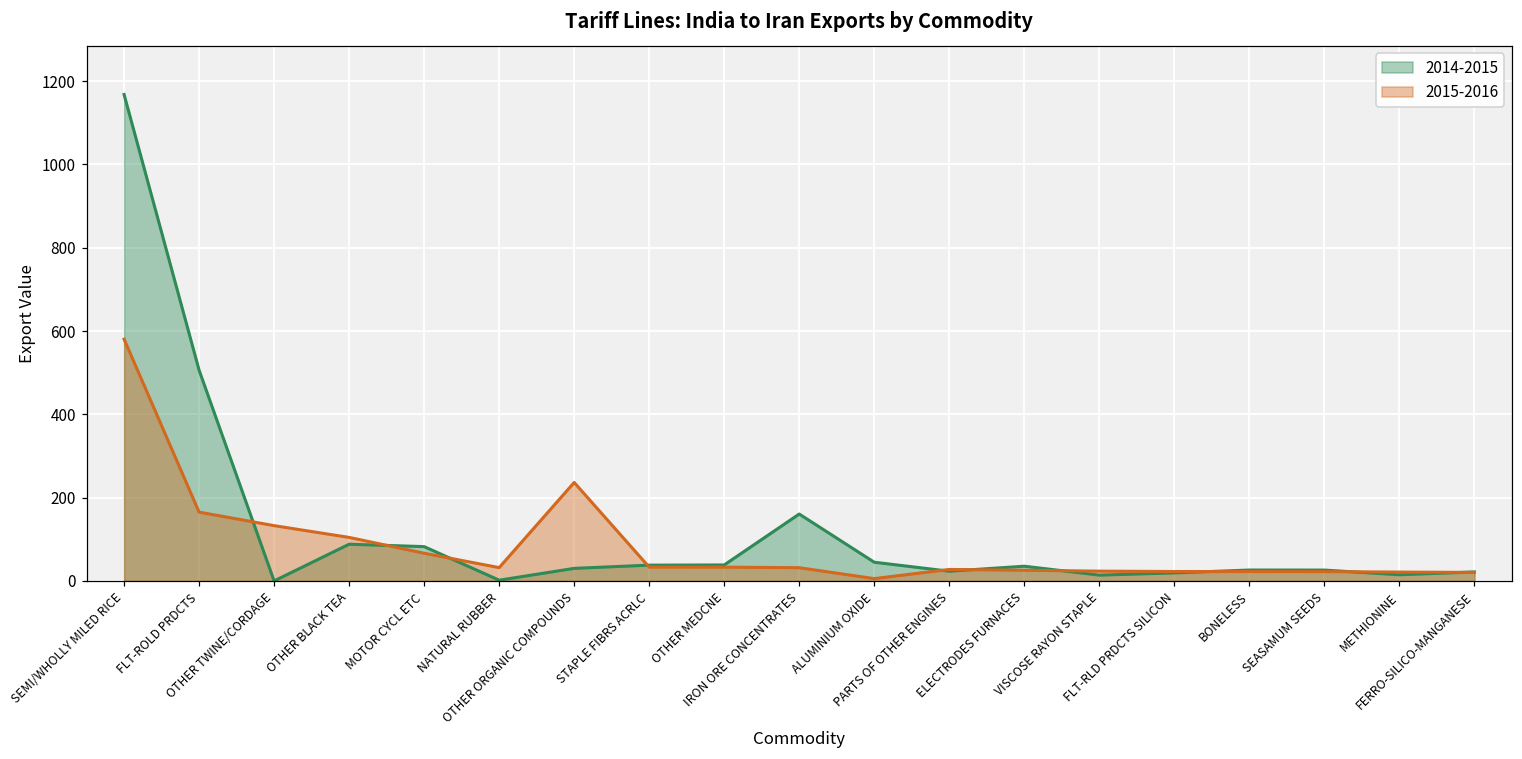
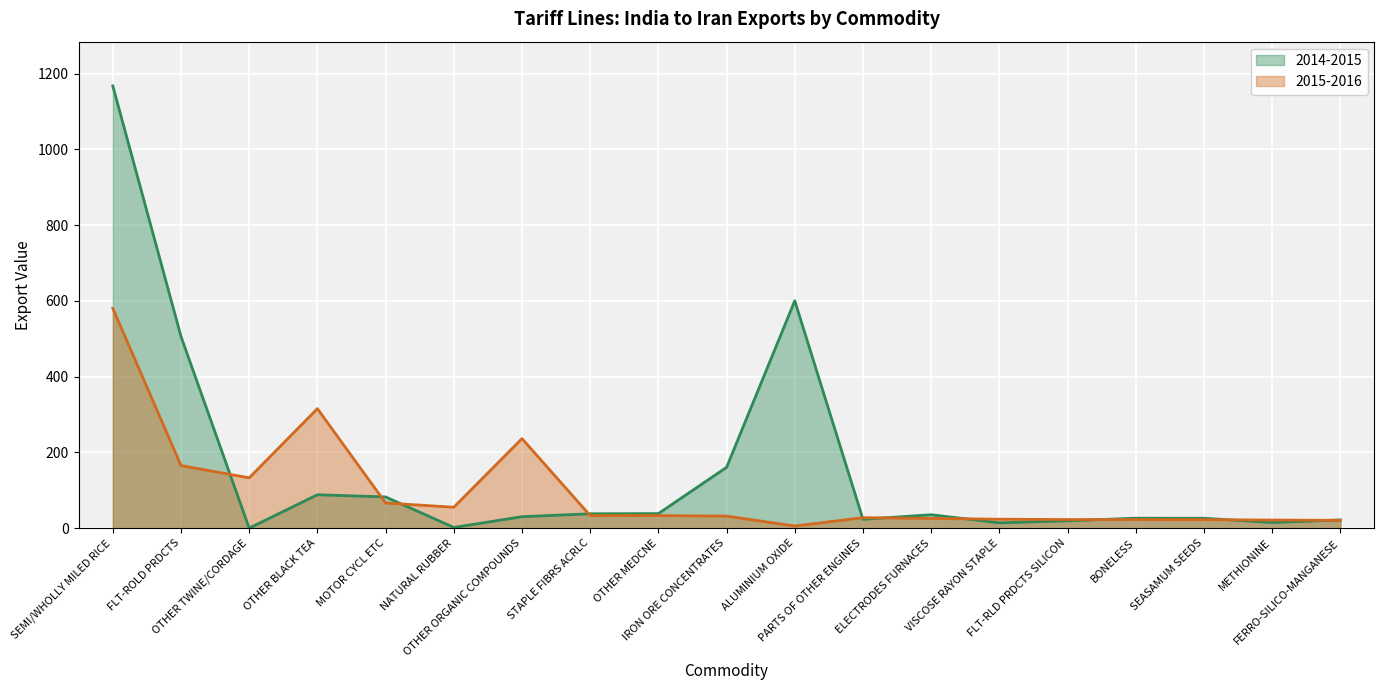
  {
    "2014-2015": {
      "SEMI/WHOLLY MILED RICE": 1170,
      "FLT-ROLD PRDCTS": 510,
      "OTHER TWINE/CORDAGE": 0,
      "OTHER BLACK TEA": 90,
      "MOTOR CYCL ETC": 80,
      "NATURAL RUBBER": 0,
      "OTHER ORGANIC COMPOUNDS": 30,
      "IRON ORE CONCENTRATES": 160,
-     "ALUMINIUM OXIDE": 40,
+     "ALUMINIUM OXIDE": 600,
      "ELECTRODES FURNACES": 40,
      "VISCOSE RAYON STAPLE": 10
    },
    "2015-2016": {
      "SEMI/WHOLLY MILED RICE": 580,
      "FLT-ROLD PRDCTS": 170,
      "OTHER TWINE/CORDAGE": 130,
-     "OTHER BLACK TEA": 100,
+     "OTHER BLACK TEA": 320,
      "MOTOR CYCL ETC": 70,
-     "NATURAL RUBBER": 30,
+     "NATURAL RUBBER": 60,
      "OTHER ORGANIC COMPOUNDS": 240,
      "IRON ORE CONCENTRATES": 30,
      "ALUMINIUM OXIDE": 10,
      "ELECTRODES FURNACES": 30,
      "VISCOSE RAYON STAPLE": 20
    }
  }
